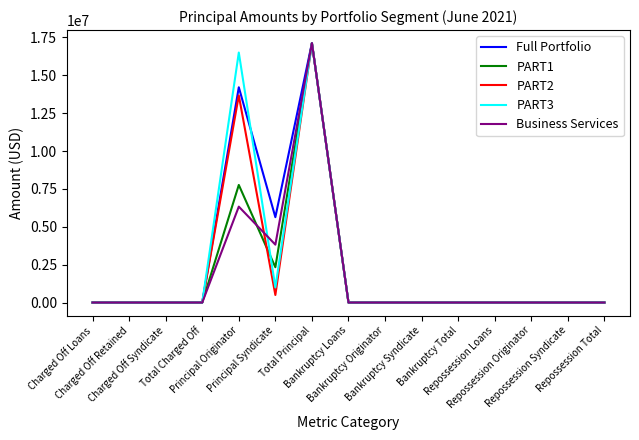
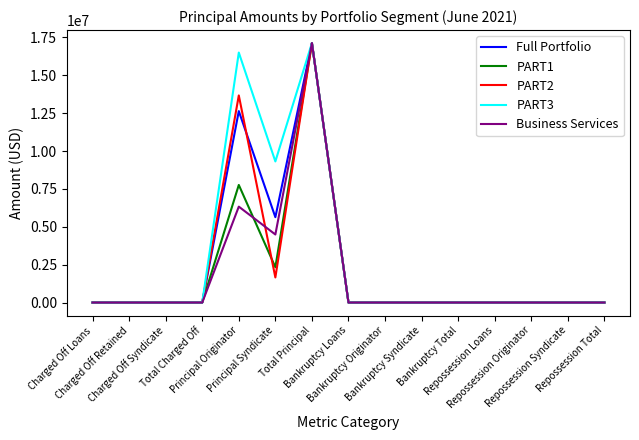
  {
    "Full Portfolio": {
-     "Principal Originator": 14200000,
+     "Principal Originator": 12600000,
      "Principal Syndicate": 5600000
    },
    "PART1": {
      "Principal Originator": 7800000,
      "Principal Syndicate": 2300000
    },
    "PART2": {
      "Principal Originator": 13700000,
-     "Principal Syndicate": 500000
+     "Principal Syndicate": 1700000
    },
    "PART3": {
      "Principal Originator": 16500000,
-     "Principal Syndicate": 1000000
+     "Principal Syndicate": 9300000
    },
    "Business Services": {
      "Principal Originator": 6300000,
-     "Principal Syndicate": 3800000
+     "Principal Syndicate": 4500000
    }
  }
